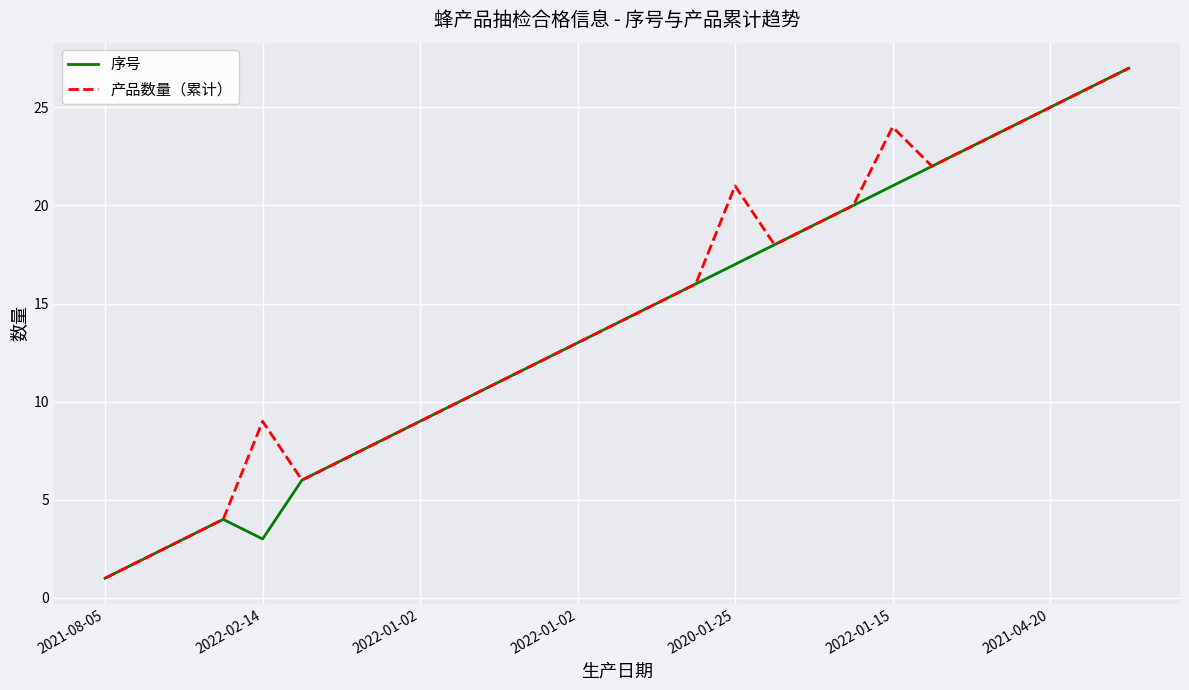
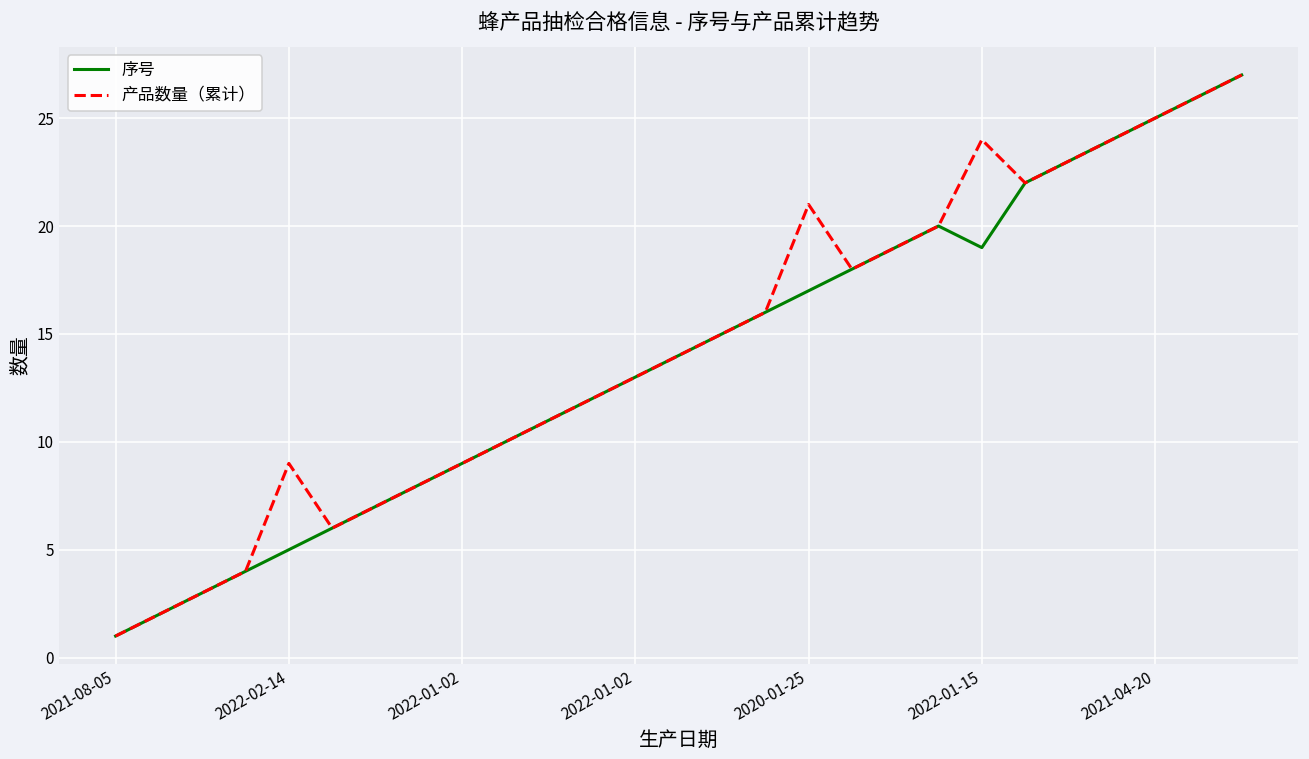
  {
    "序号": {
-     "2022-02-14": 3,
+     "2022-02-14": 5,
      "2020-01-25": 17,
-     "2022-01-15": 21
+     "2022-01-15": 19
    },
    "产品数量（累计）": {
      "2022-02-14": 9,
      "2020-01-25": 21,
      "2022-01-15": 24
    }
  }
